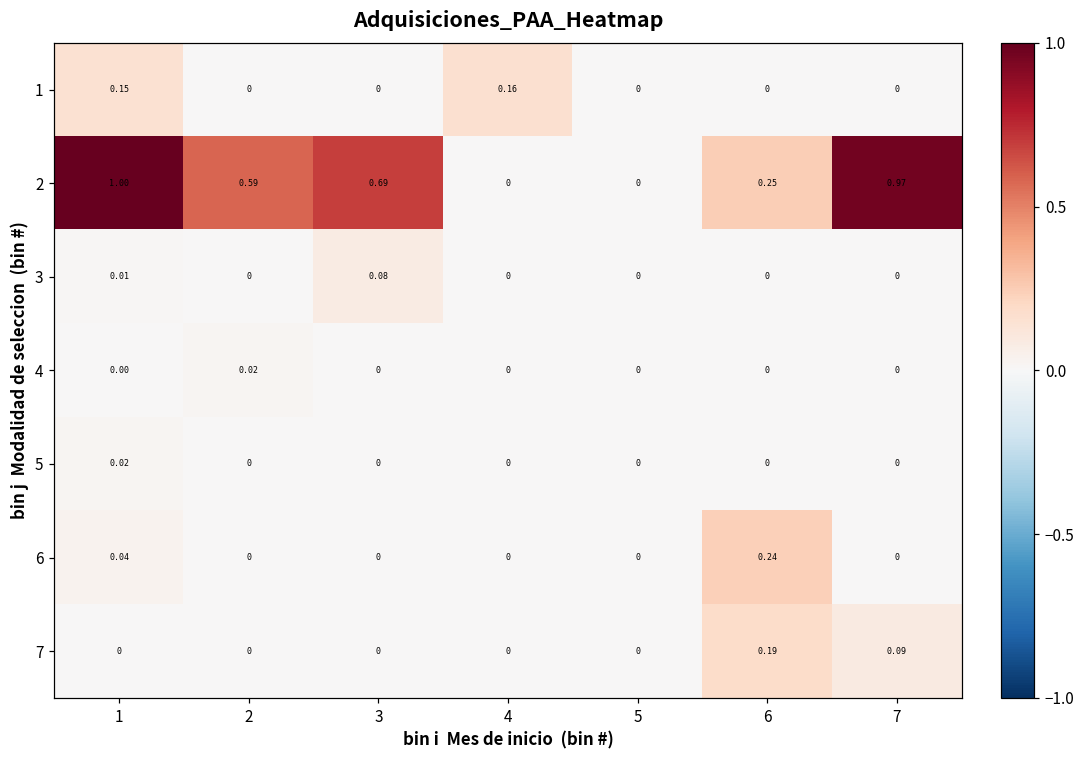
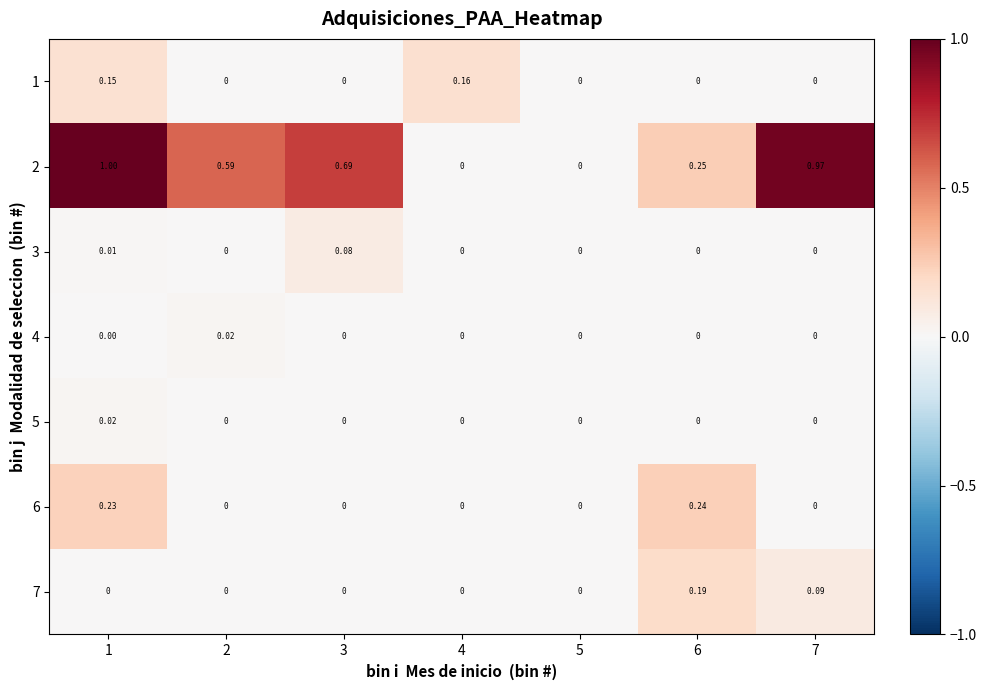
  {
    "1": {
      "1": 0.15,
      "2": 0,
      "3": 0,
      "4": 0.16,
      "5": 0,
      "6": 0,
      "7": 0
    },
    "2": {
      "1": 1.00,
      "2": 0.59,
      "3": 0.69,
      "4": 0,
      "5": 0,
      "6": 0.25,
      "7": 0.97
    },
    "3": {
      "1": 0.01,
      "2": 0,
      "3": 0.08,
      "4": 0,
      "5": 0,
      "6": 0,
      "7": 0
    },
    "4": {
      "1": 0.00,
      "2": 0.02,
      "3": 0,
      "4": 0,
      "5": 0,
      "6": 0,
      "7": 0
    },
    "5": {
      "1": 0.02,
      "2": 0,
      "3": 0,
      "4": 0,
      "5": 0,
      "6": 0,
      "7": 0
    },
    "6": {
-     "1": 0.04,
+     "1": 0.23,
      "2": 0,
      "3": 0,
      "4": 0,
      "5": 0,
      "6": 0.24,
      "7": 0
    },
    "7": {
      "1": 0,
      "2": 0,
      "3": 0,
      "4": 0,
      "5": 0,
      "6": 0.19,
      "7": 0.09
    }
  }
